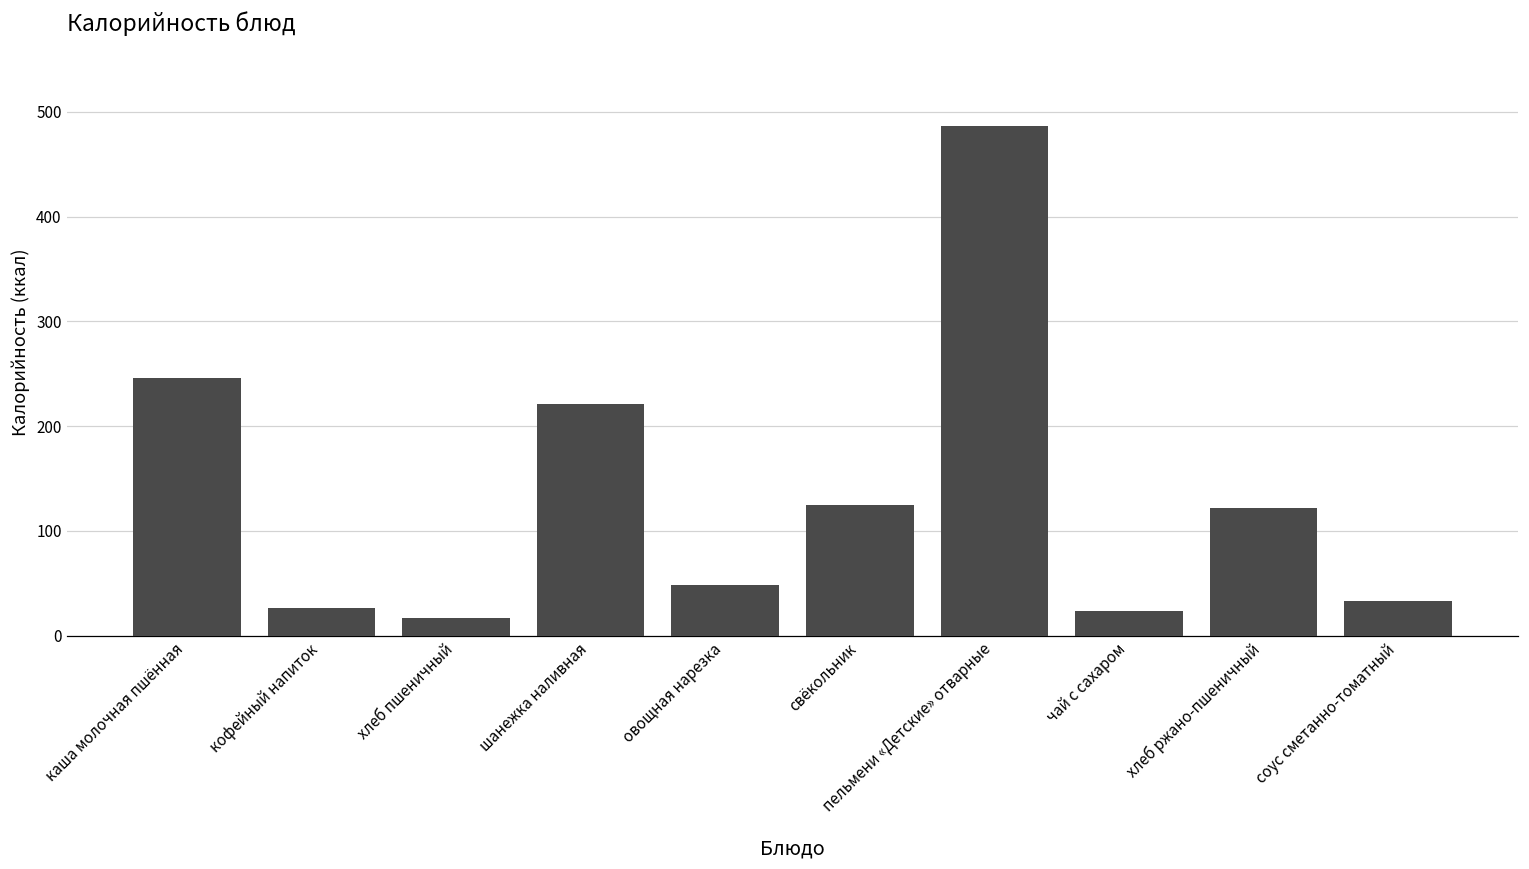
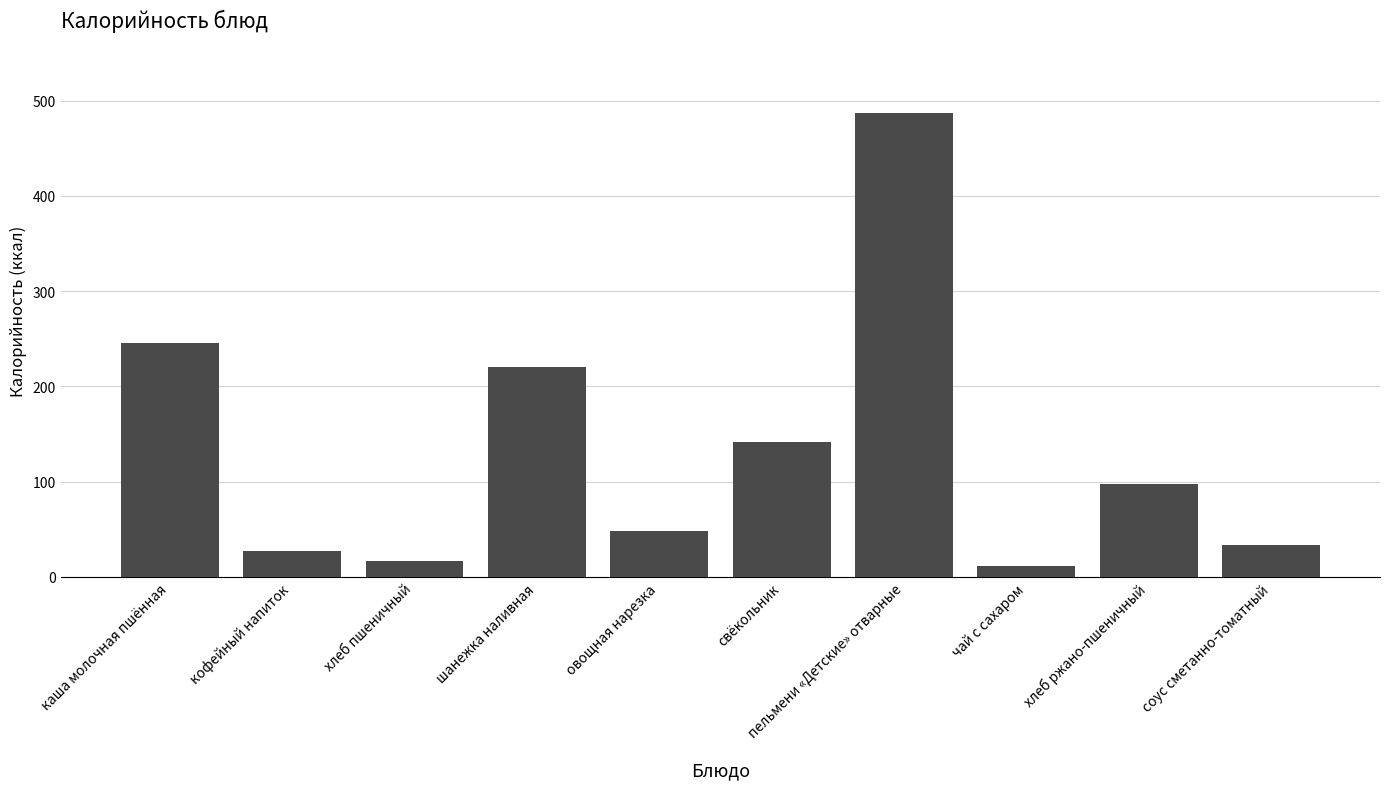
  {
    "каша молочная пшённая": 250,
    "кофейный напиток": 30,
    "хлеб пшеничный": 20,
    "шанежка наливная": 220,
    "овощная нарезка": 50,
-   "свёкольник": 120,
+   "свёкольник": 140,
    "пельмени «Детские» отварные": 490,
-   "чай с сахаром": 20,
-   "хлеб ржано-пшеничный": 120,
+   "чай с сахаром": 10,
+   "хлеб ржано-пшеничный": 100,
    "соус сметанно-томатный": 30
  }
